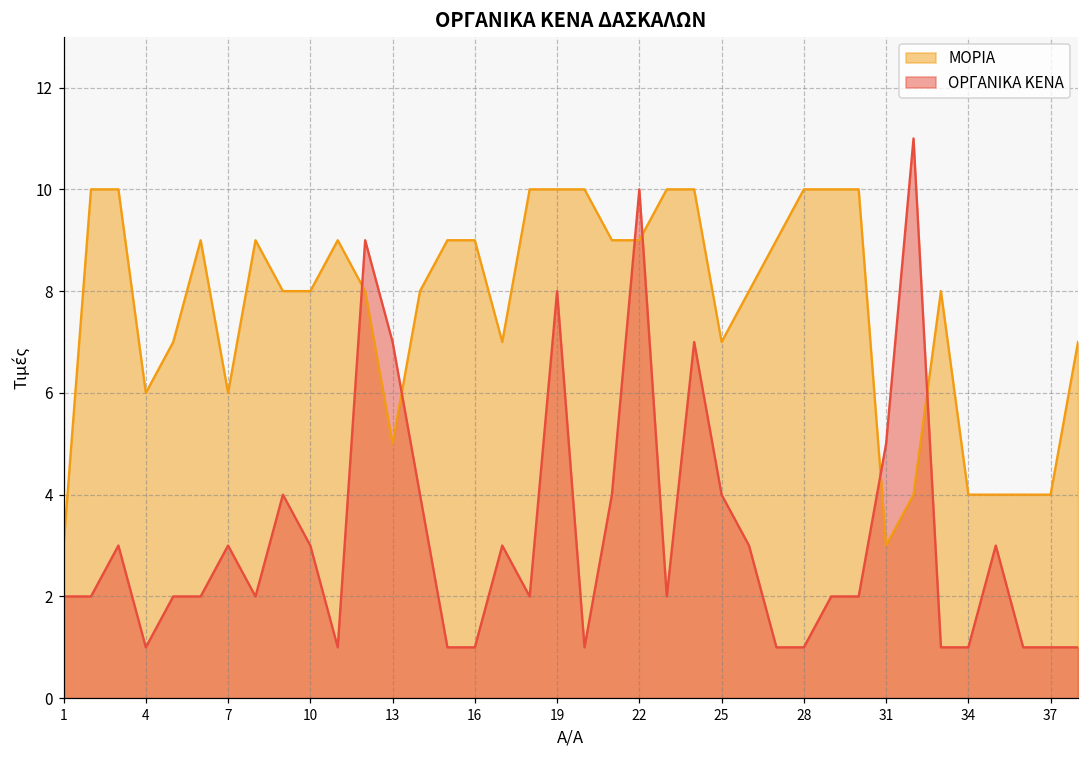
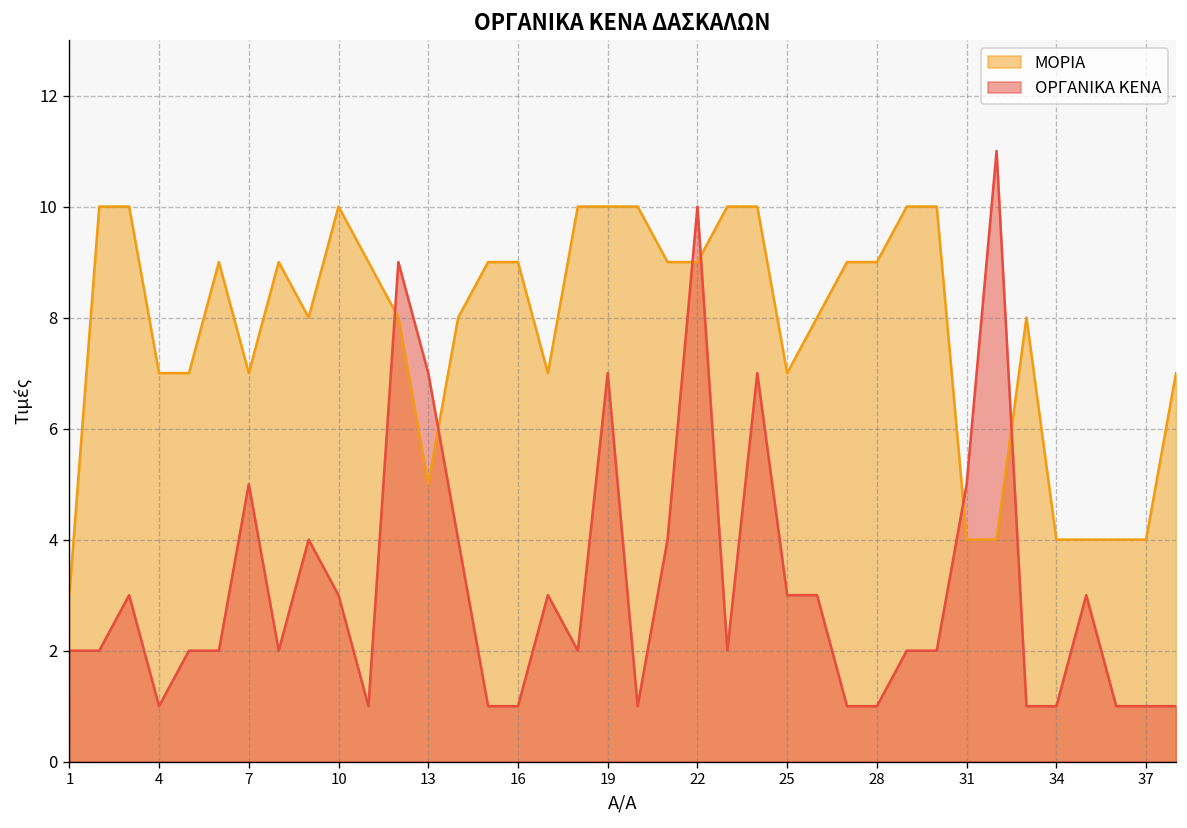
  {
    "ΜΟΡΙΑ": {
      "1": 3,
-     "4": 6,
-     "7": 6,
-     "10": 8,
+     "4": 7,
+     "7": 7,
+     "10": 10,
      "13": 5,
      "16": 9,
      "19": 10,
      "22": 9,
      "25": 7,
-     "28": 10,
-     "31": 3,
+     "28": 9,
+     "31": 4,
      "34": 4,
      "37": 4
    },
    "ΟΡΓΑΝΙΚΑ ΚΕΝΑ": {
      "1": 2,
      "4": 1,
-     "7": 3,
+     "7": 5,
      "10": 3,
      "13": 7,
      "16": 1,
-     "19": 8,
+     "19": 7,
      "22": 10,
-     "25": 4,
+     "25": 3,
      "28": 1,
      "31": 5,
      "34": 1,
      "37": 1
    }
  }
